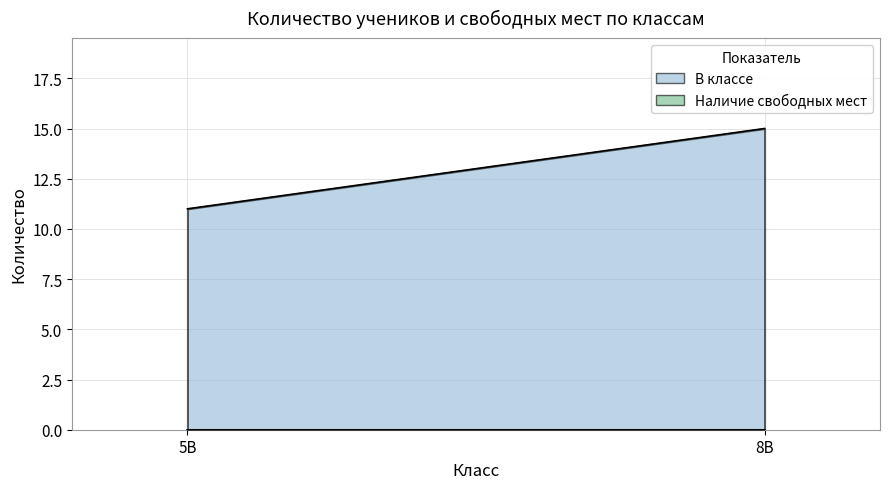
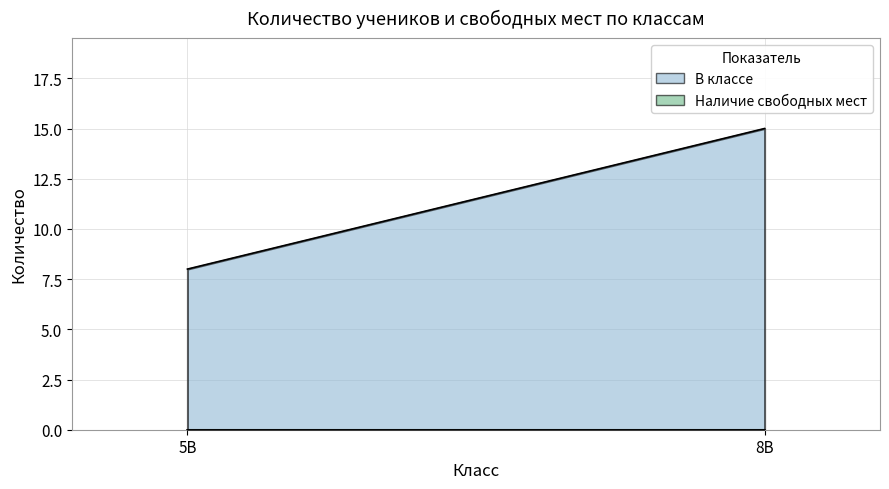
  {
    "В классе": {
-     "5В": 11,
+     "5В": 8,
      "8В": 15
    },
    "Наличие свободных мест": {
      "5В": 0,
      "8В": 0
    }
  }
